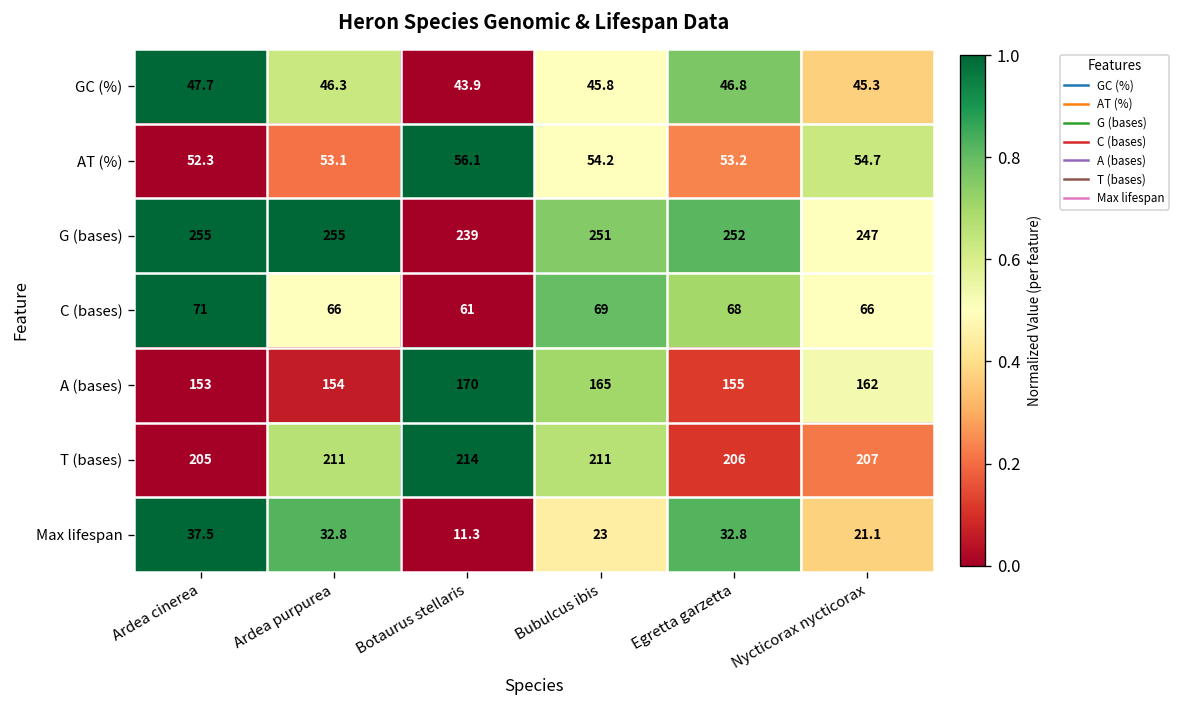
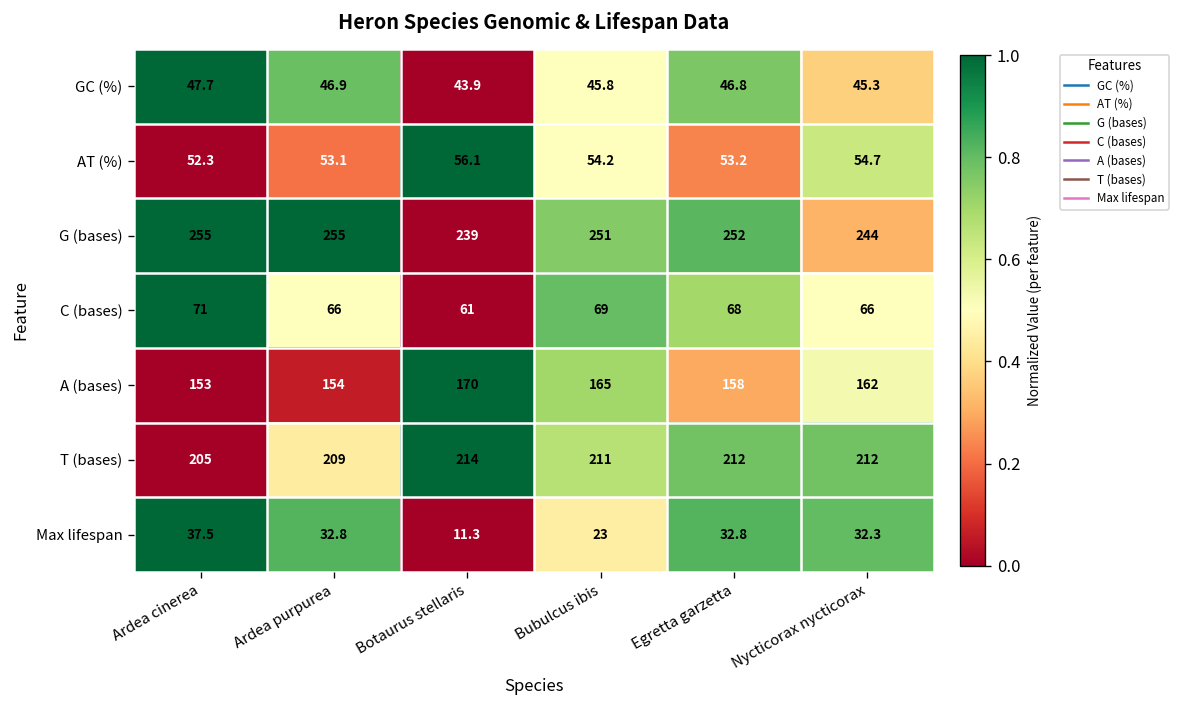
  {
    "GC (%)": {
      "Ardea cinerea": 47.7,
-     "Ardea purpurea": 46.3,
+     "Ardea purpurea": 46.9,
      "Botaurus stellaris": 43.9,
      "Bubulcus ibis": 45.8,
      "Egretta garzetta": 46.8,
      "Nycticorax nycticorax": 45.3
    },
    "AT (%)": {
      "Ardea cinerea": 52.3,
      "Ardea purpurea": 53.1,
      "Botaurus stellaris": 56.1,
      "Bubulcus ibis": 54.2,
      "Egretta garzetta": 53.2,
      "Nycticorax nycticorax": 54.7
    },
    "G (bases)": {
      "Ardea cinerea": 255,
      "Ardea purpurea": 255,
      "Botaurus stellaris": 239,
      "Bubulcus ibis": 251,
      "Egretta garzetta": 252,
-     "Nycticorax nycticorax": 247
+     "Nycticorax nycticorax": 244
    },
    "C (bases)": {
      "Ardea cinerea": 71,
      "Ardea purpurea": 66,
      "Botaurus stellaris": 61,
      "Bubulcus ibis": 69,
      "Egretta garzetta": 68,
      "Nycticorax nycticorax": 66
    },
    "A (bases)": {
      "Ardea cinerea": 153,
      "Ardea purpurea": 154,
      "Botaurus stellaris": 170,
      "Bubulcus ibis": 165,
-     "Egretta garzetta": 155,
+     "Egretta garzetta": 158,
      "Nycticorax nycticorax": 162
    },
    "T (bases)": {
      "Ardea cinerea": 205,
-     "Ardea purpurea": 211,
+     "Ardea purpurea": 209,
      "Botaurus stellaris": 214,
      "Bubulcus ibis": 211,
-     "Egretta garzetta": 206,
-     "Nycticorax nycticorax": 207
+     "Egretta garzetta": 212,
+     "Nycticorax nycticorax": 212
    },
    "Max lifespan": {
      "Ardea cinerea": 37.5,
      "Ardea purpurea": 32.8,
      "Botaurus stellaris": 11.3,
      "Bubulcus ibis": 23,
      "Egretta garzetta": 32.8,
-     "Nycticorax nycticorax": 21.1
+     "Nycticorax nycticorax": 32.3
    }
  }
